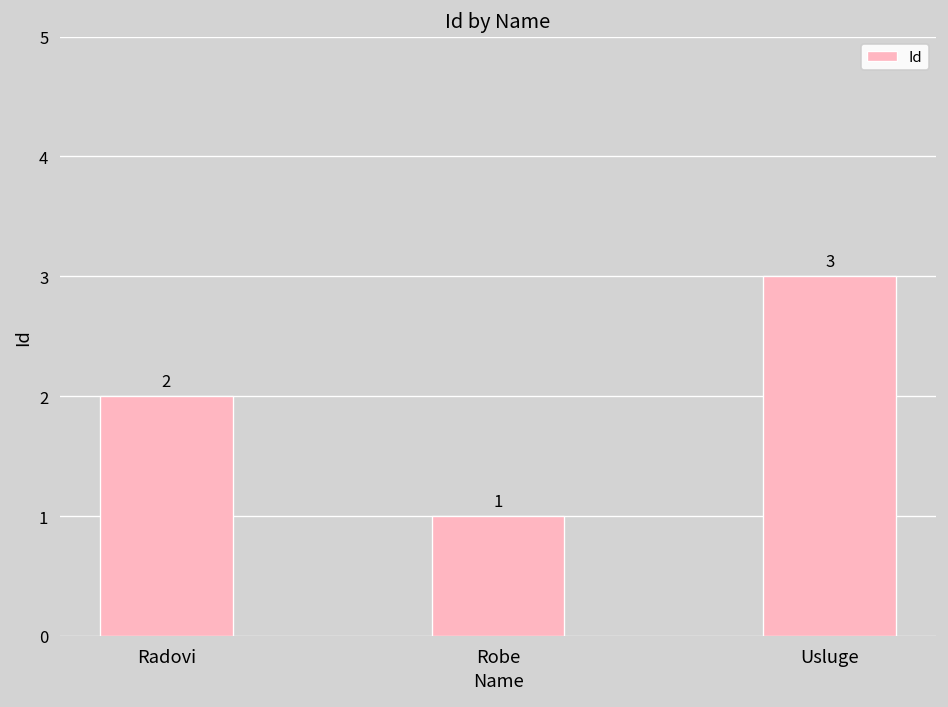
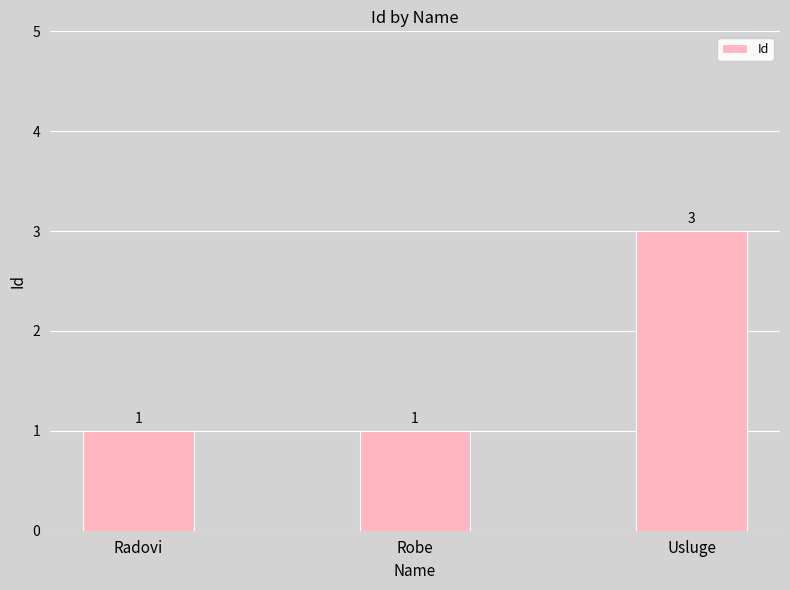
  {
-   "Radovi": 2,
+   "Radovi": 1,
    "Robe": 1,
    "Usluge": 3
  }
